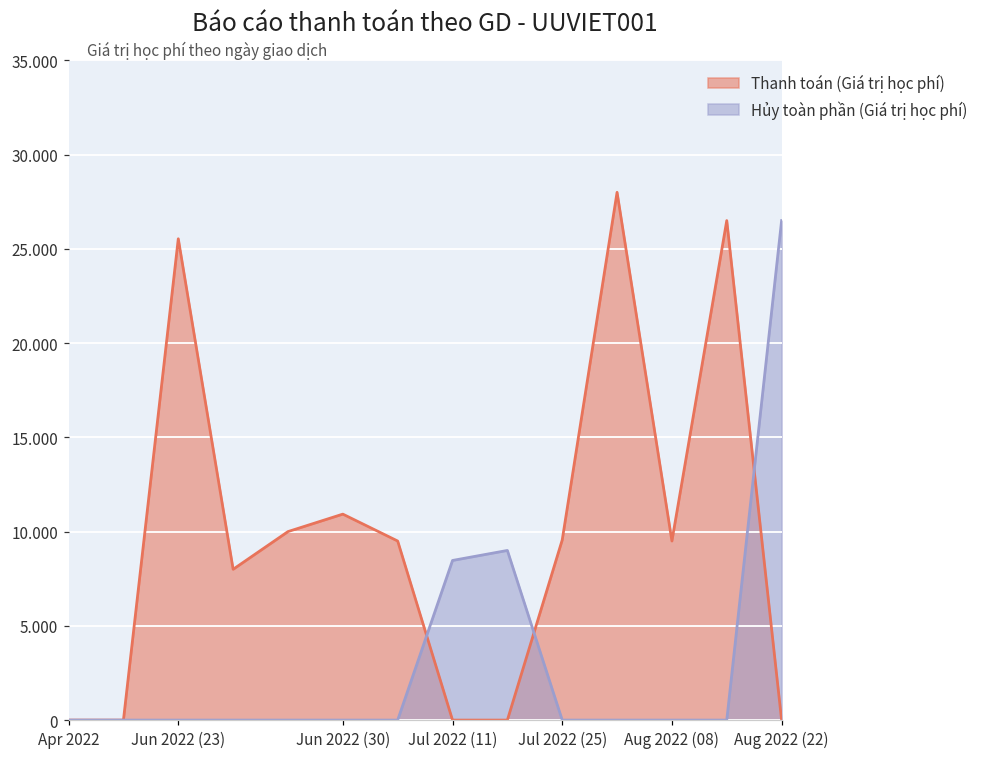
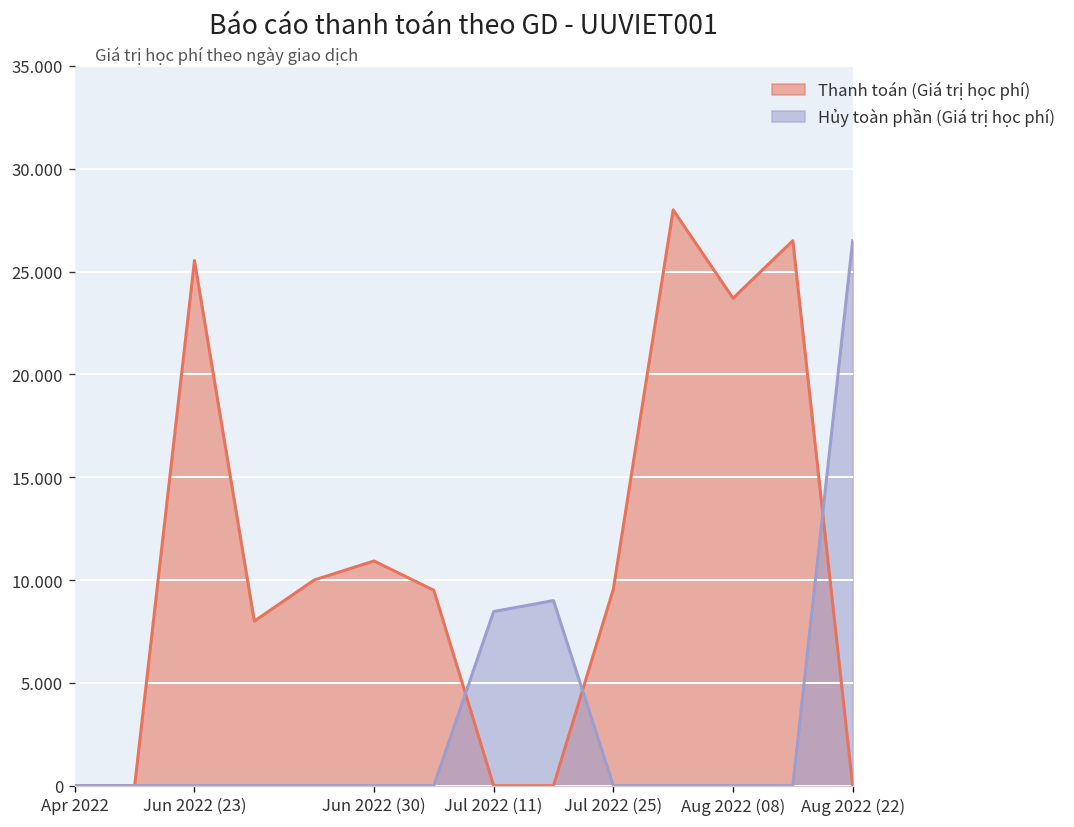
  {
    "Thanh toán (Giá trị học phí)": {
      "Jun 2022 (23)": 25.5,
      "Jun 2022 (30)": 10.9,
      "Jul 2022 (11)": 0.0,
      "Jul 2022 (25)": 9.6,
-     "Aug 2022 (08)": 9.5,
+     "Aug 2022 (08)": 23.7,
      "Aug 2022 (22)": 0.0
    },
    "Hủy toàn phần (Giá trị học phí)": {
      "Jun 2022 (23)": 0.0,
      "Jun 2022 (30)": 0.0,
      "Jul 2022 (11)": 8.5,
      "Jul 2022 (25)": 0.0,
      "Aug 2022 (08)": 0.0,
      "Aug 2022 (22)": 26.5
    }
  }
